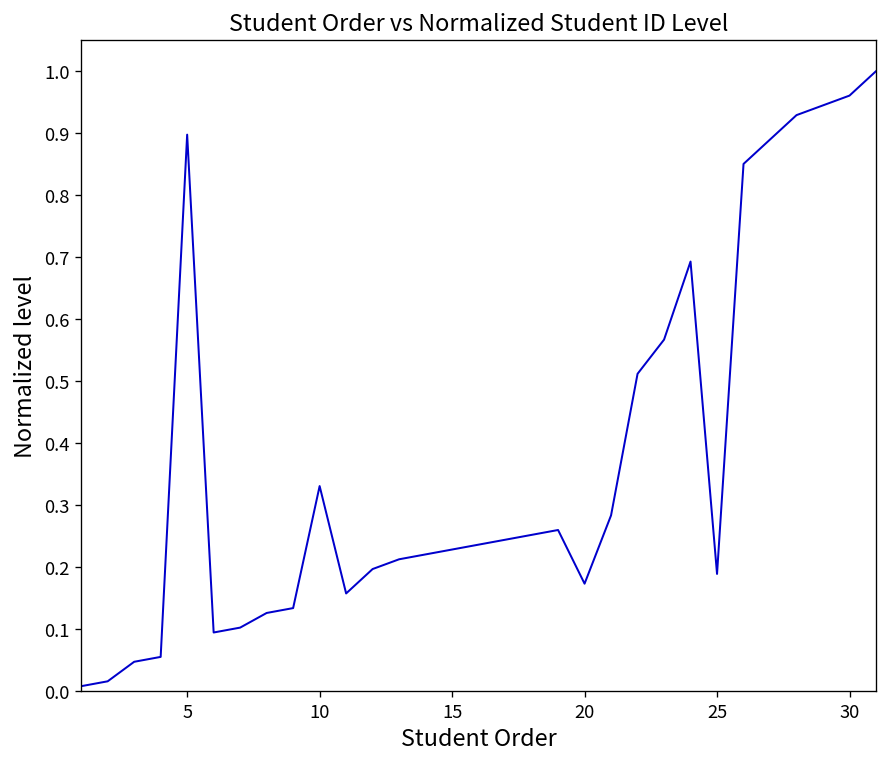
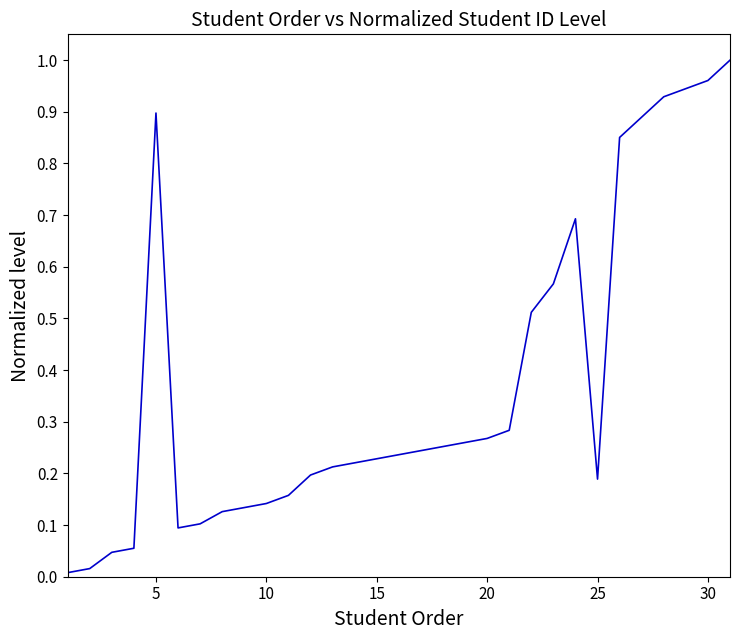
  {
    "5": 0.90,
-   "10": 0.33,
+   "10": 0.14,
    "15": 0.23,
-   "20": 0.17,
+   "20": 0.27,
    "25": 0.19,
    "30": 0.96
  }
